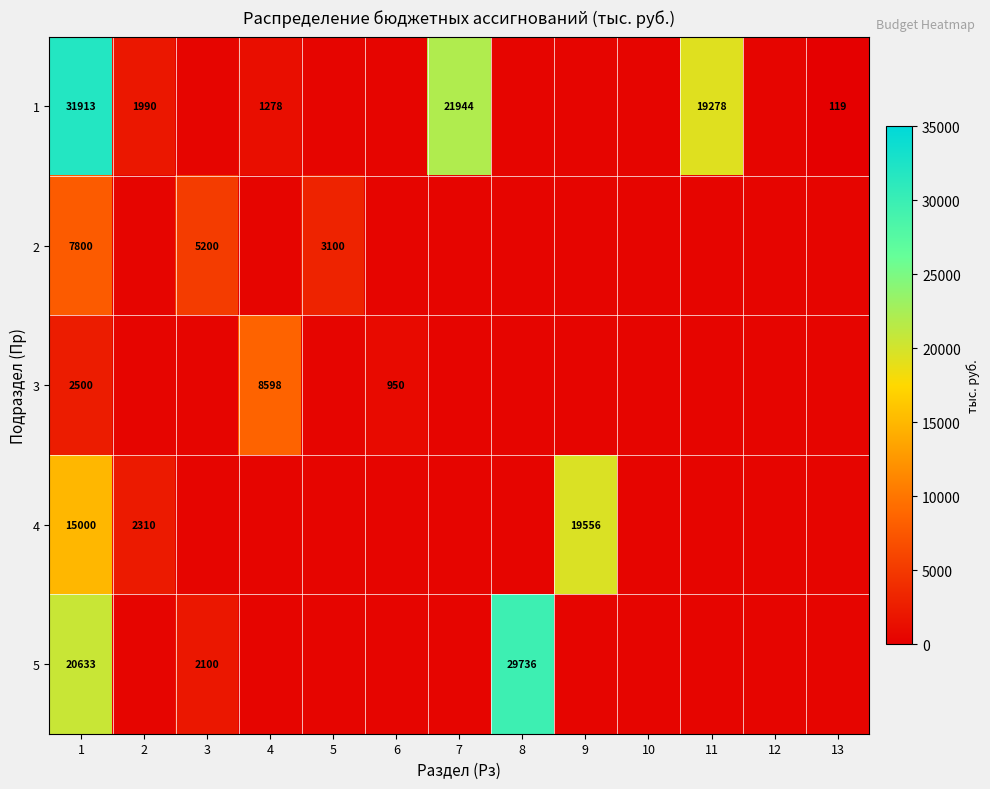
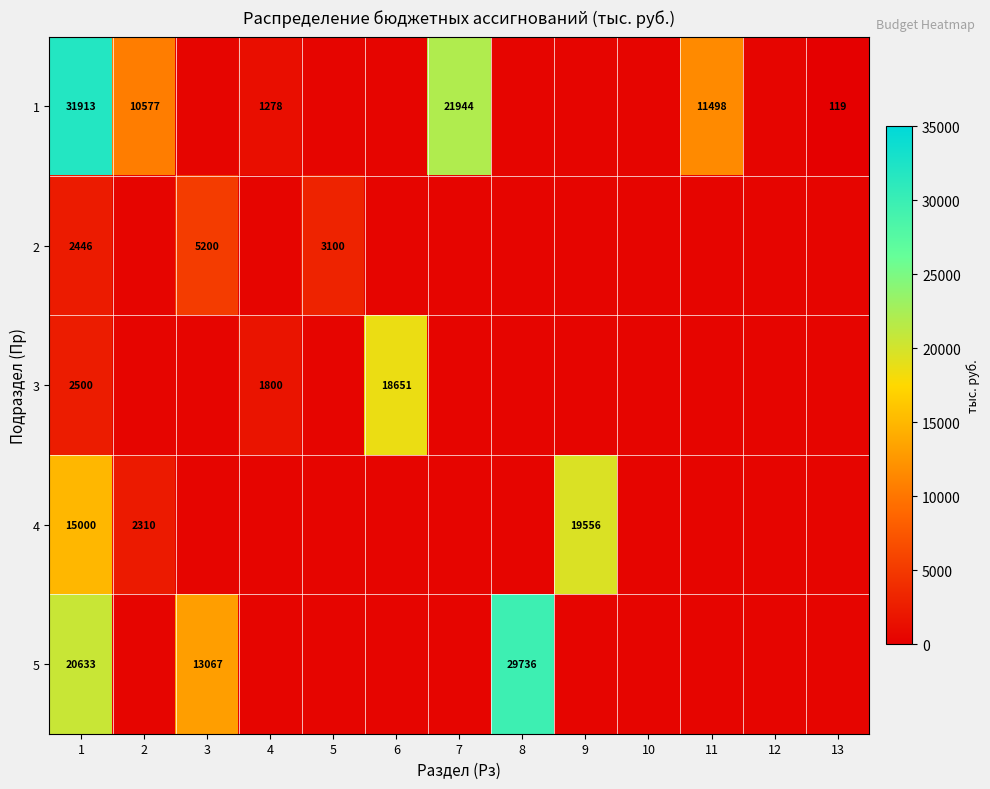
  {
    "1": {
      "1": 31913,
-     "2": 1990,
+     "2": 10577,
      "4": 1278,
      "7": 21944,
-     "11": 19278,
+     "11": 11498,
      "13": 119
    },
    "2": {
-     "1": 7800,
+     "1": 2446,
      "3": 5200,
      "5": 3100
    },
    "3": {
      "1": 2500,
-     "4": 8598,
-     "6": 950
+     "4": 1800,
+     "6": 18651
    },
    "4": {
      "1": 15000,
      "2": 2310,
      "9": 19556
    },
    "5": {
      "1": 20633,
-     "3": 2100,
+     "3": 13067,
      "8": 29736
    }
  }
